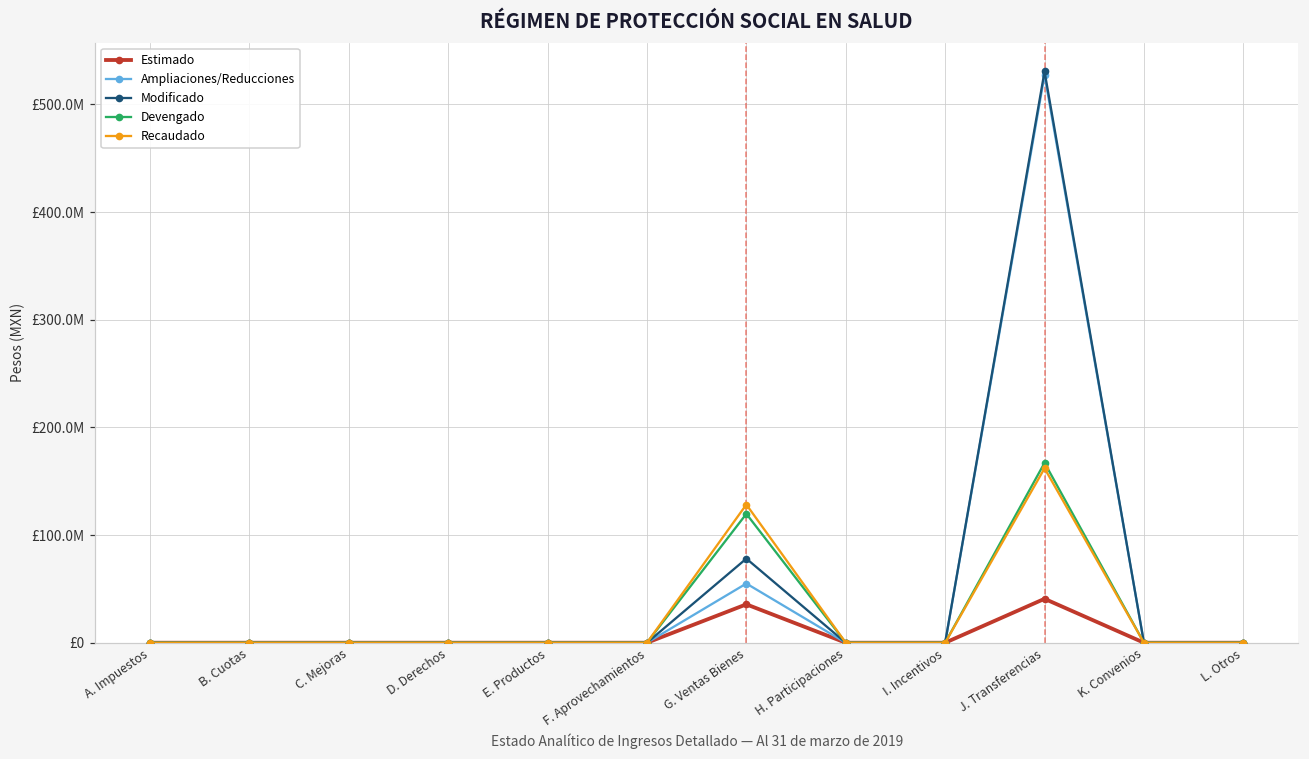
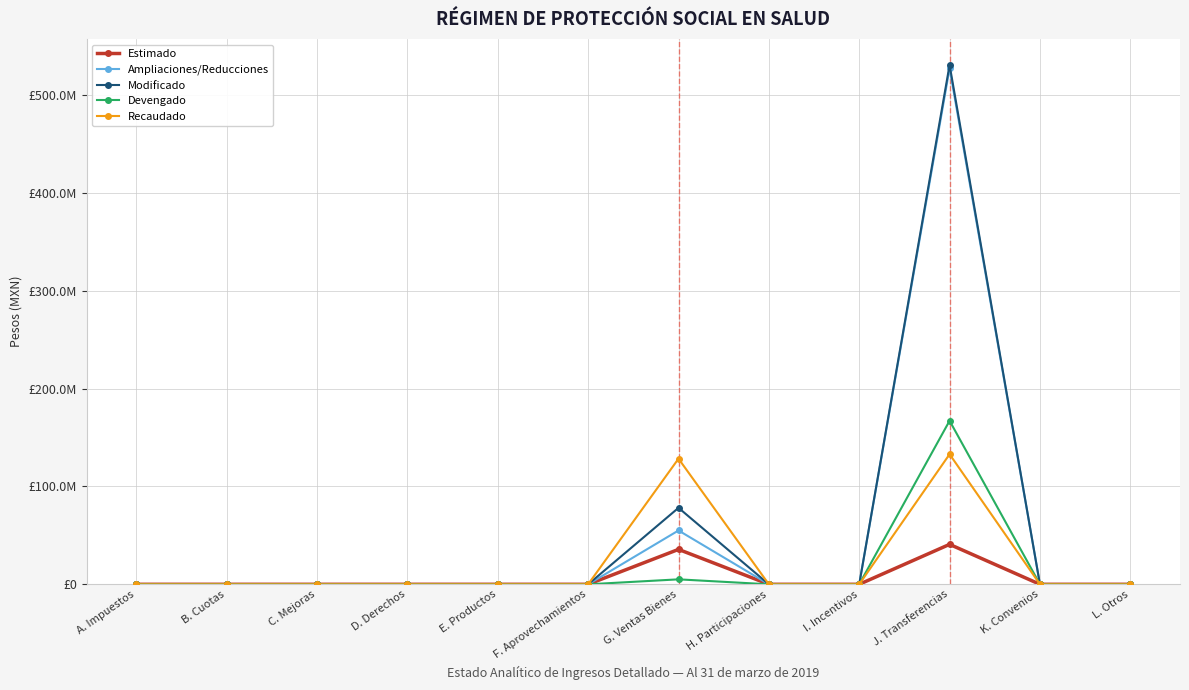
  {
    "Estimado": {
      "G. Ventas Bienes": "£40000000",
      "J. Transferencias": "£40000000"
    },
    "Ampliaciones/Reducciones": {
      "G. Ventas Bienes": "£50000000",
      "J. Transferencias": "£530000000"
    },
    "Modificado": {
      "G. Ventas Bienes": "£80000000",
      "J. Transferencias": "£530000000"
    },
    "Devengado": {
-     "G. Ventas Bienes": "£120000000",
+     "G. Ventas Bienes": "£10000000",
      "J. Transferencias": "£170000000"
    },
    "Recaudado": {
      "G. Ventas Bienes": "£130000000",
-     "J. Transferencias": "£160000000"
+     "J. Transferencias": "£130000000"
    }
  }
